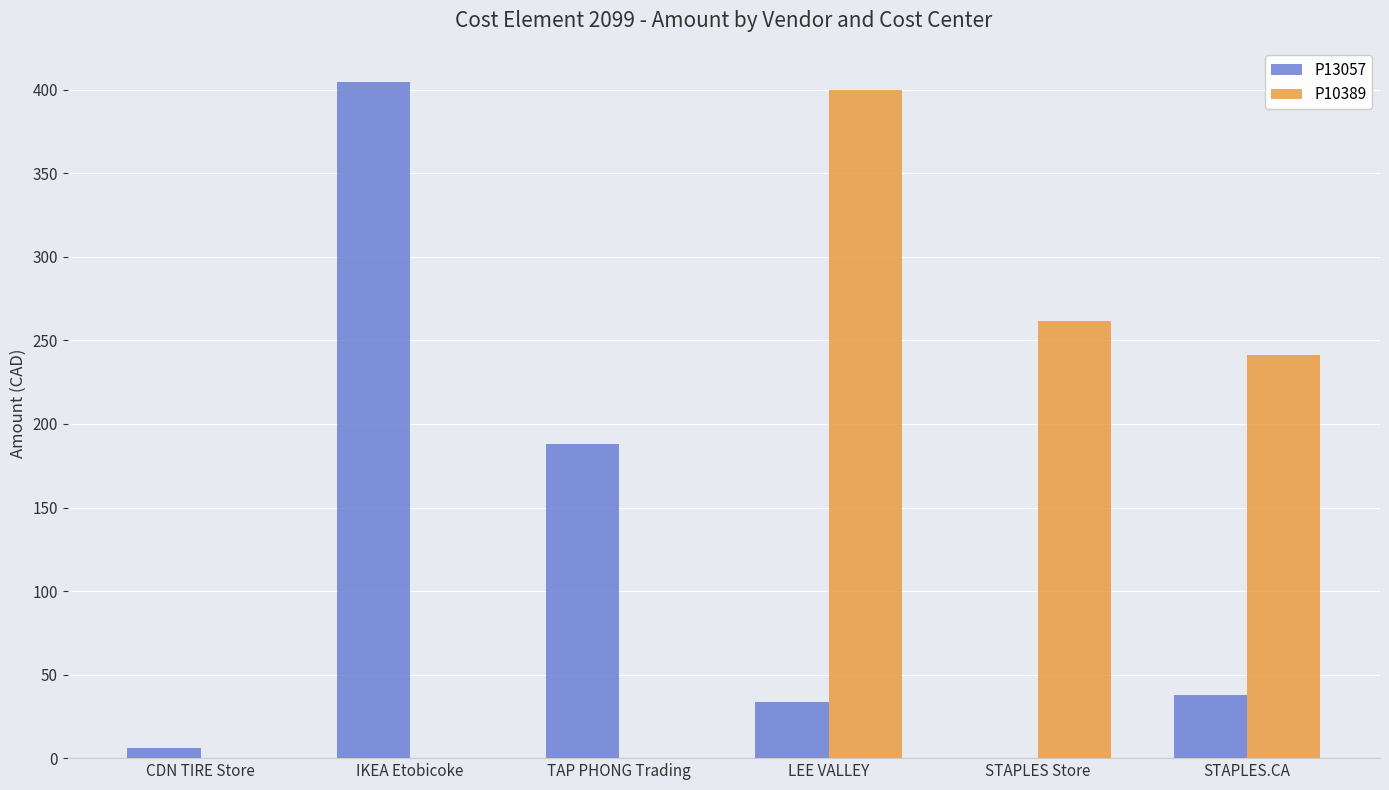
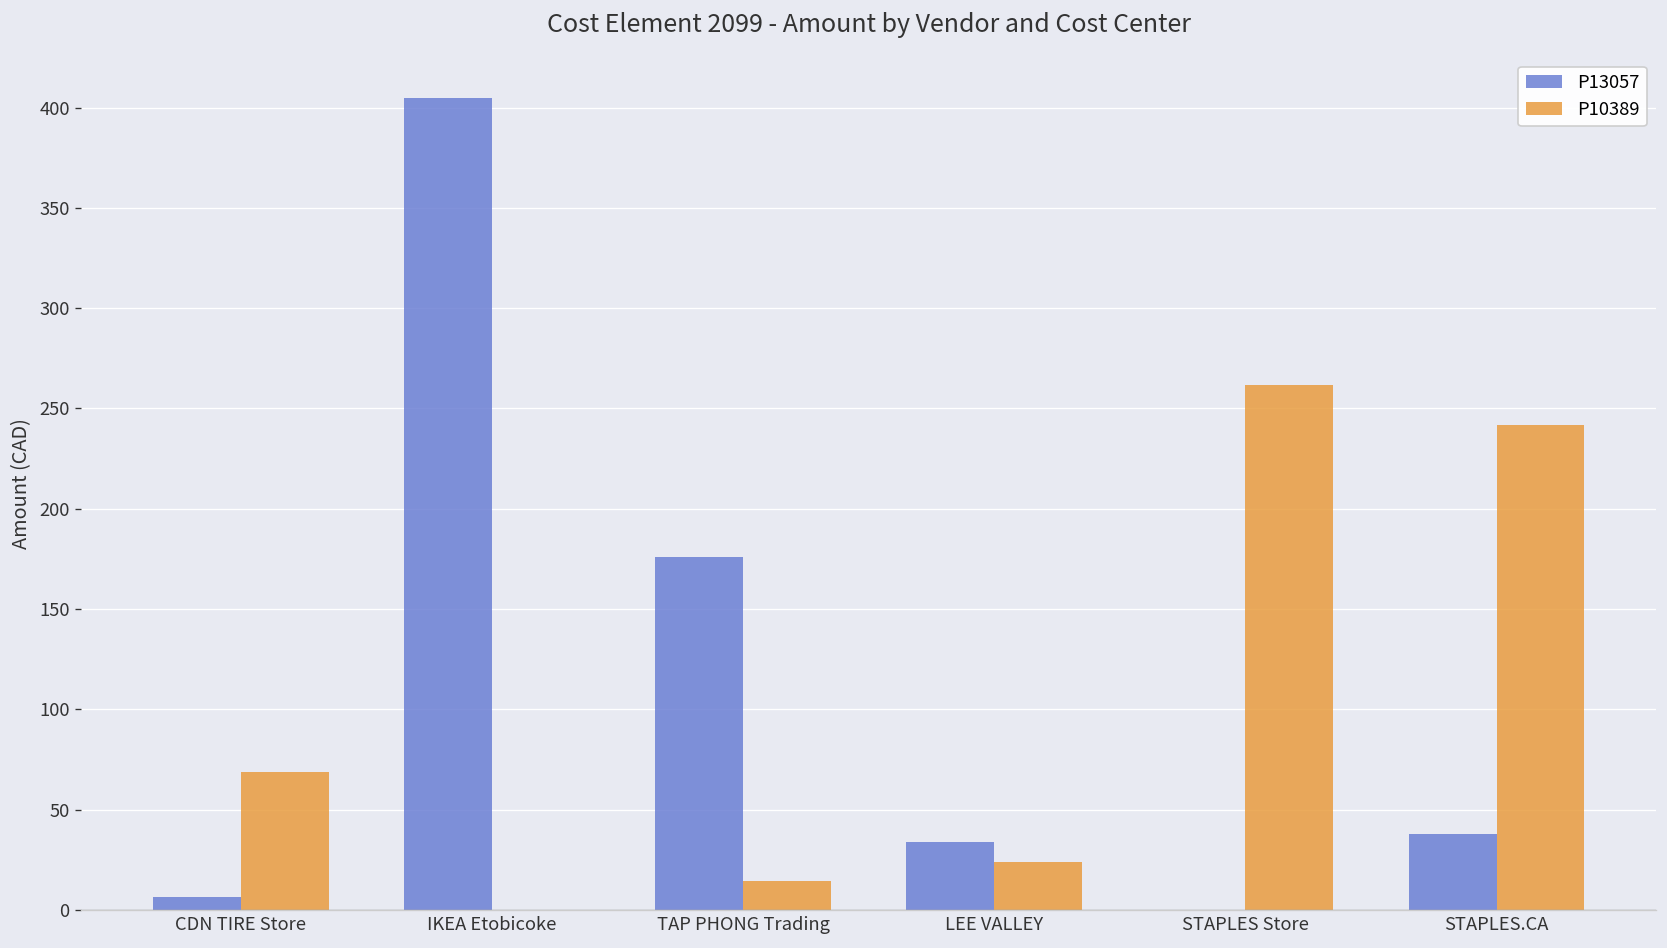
  {
    "P13057": {
      "CDN TIRE Store": 6,
      "IKEA Etobicoke": 405,
-     "TAP PHONG Trading": 188,
+     "TAP PHONG Trading": 176,
      "LEE VALLEY": 34,
      "STAPLES Store": 0,
      "STAPLES.CA": 38
    },
    "P10389": {
-     "CDN TIRE Store": 0,
+     "CDN TIRE Store": 69,
      "IKEA Etobicoke": 0,
-     "TAP PHONG Trading": 0,
-     "LEE VALLEY": 400,
+     "TAP PHONG Trading": 15,
+     "LEE VALLEY": 24,
      "STAPLES Store": 262,
      "STAPLES.CA": 242
    }
  }
